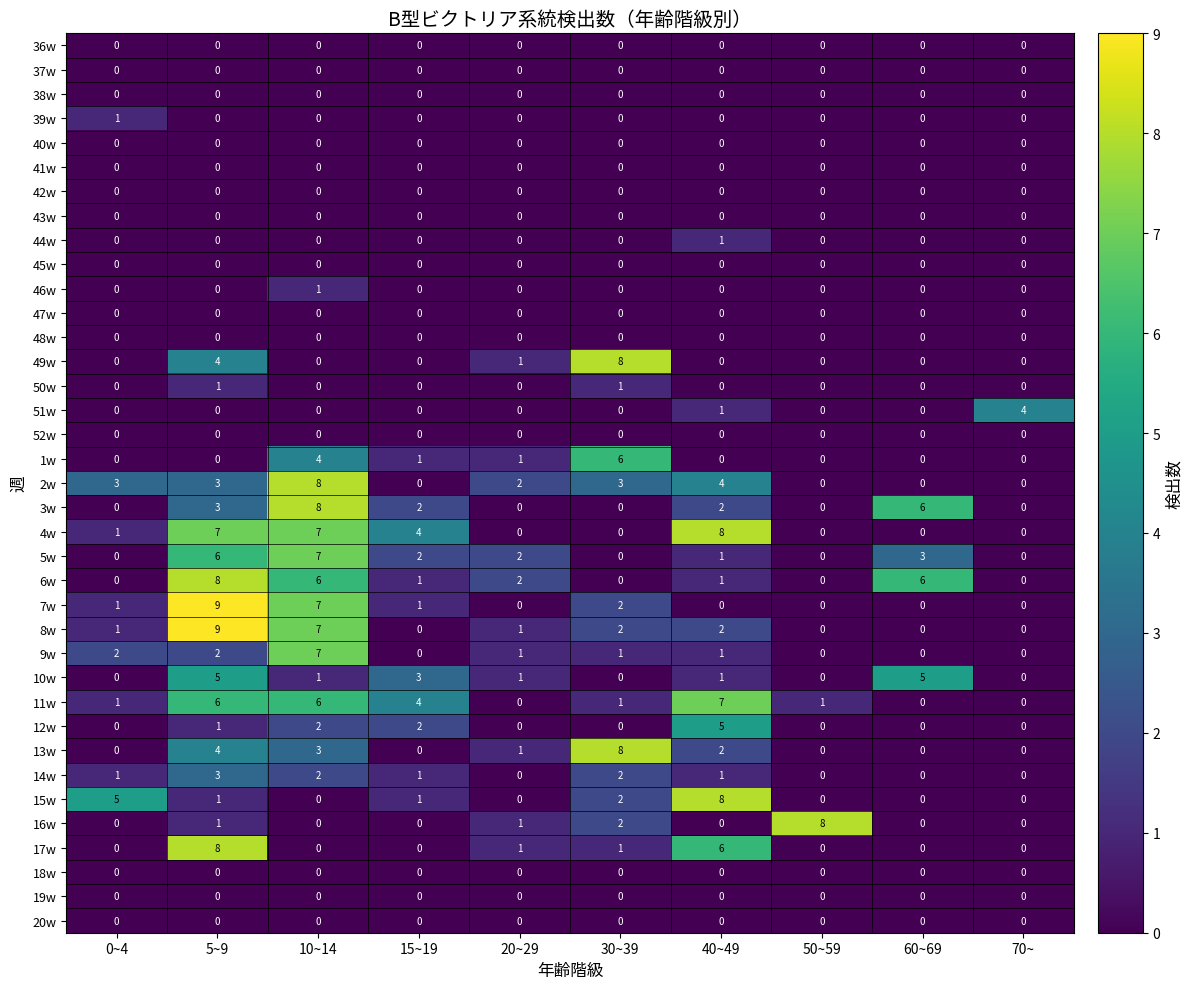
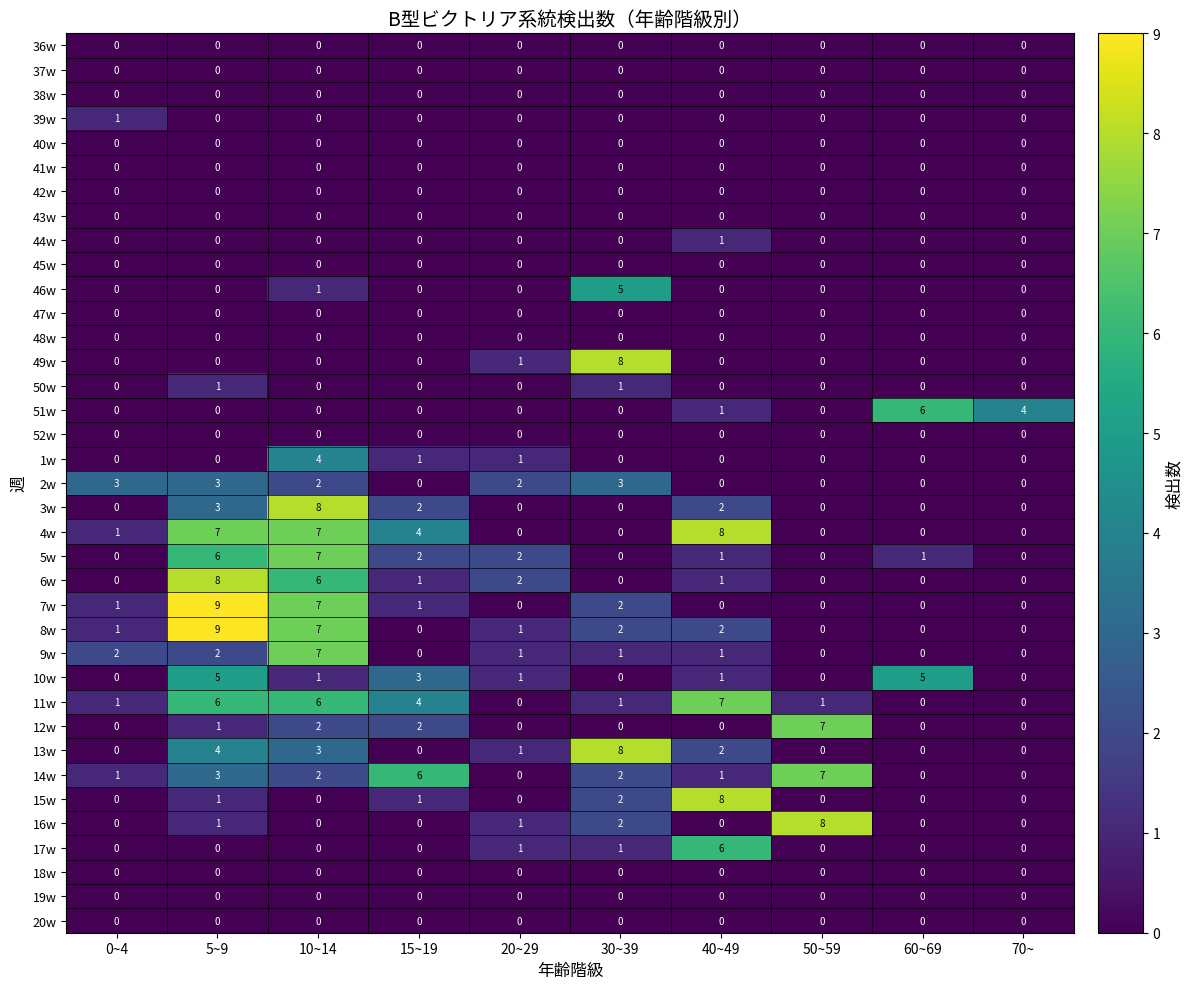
  {
    "46w": {
      "0~4": 0,
      "5~9": 0,
      "10~14": 1,
      "15~19": 0,
      "20~29": 0,
-     "30~39": 0,
+     "30~39": 5,
      "40~49": 0,
      "50~59": 0,
      "60~69": 0,
      "70~": 0
    },
    "49w": {
      "0~4": 0,
-     "5~9": 4,
+     "5~9": 0,
      "10~14": 0,
      "15~19": 0,
      "20~29": 1,
      "30~39": 8,
      "40~49": 0,
      "50~59": 0,
      "60~69": 0,
      "70~": 0
    },
    "51w": {
      "0~4": 0,
      "5~9": 0,
      "10~14": 0,
      "15~19": 0,
      "20~29": 0,
      "30~39": 0,
      "40~49": 1,
      "50~59": 0,
-     "60~69": 0,
+     "60~69": 6,
      "70~": 4
    },
    "1w": {
      "0~4": 0,
      "5~9": 0,
      "10~14": 4,
      "15~19": 1,
      "20~29": 1,
-     "30~39": 6,
+     "30~39": 0,
      "40~49": 0,
      "50~59": 0,
      "60~69": 0,
      "70~": 0
    },
    "2w": {
      "0~4": 3,
      "5~9": 3,
-     "10~14": 8,
+     "10~14": 2,
      "15~19": 0,
      "20~29": 2,
      "30~39": 3,
-     "40~49": 4,
+     "40~49": 0,
      "50~59": 0,
      "60~69": 0,
      "70~": 0
    },
    "3w": {
      "0~4": 0,
      "5~9": 3,
      "10~14": 8,
      "15~19": 2,
      "20~29": 0,
      "30~39": 0,
      "40~49": 2,
      "50~59": 0,
-     "60~69": 6,
+     "60~69": 0,
      "70~": 0
    },
    "5w": {
      "0~4": 0,
      "5~9": 6,
      "10~14": 7,
      "15~19": 2,
      "20~29": 2,
      "30~39": 0,
      "40~49": 1,
      "50~59": 0,
-     "60~69": 3,
+     "60~69": 1,
      "70~": 0
    },
    "6w": {
      "0~4": 0,
      "5~9": 8,
      "10~14": 6,
      "15~19": 1,
      "20~29": 2,
      "30~39": 0,
      "40~49": 1,
      "50~59": 0,
-     "60~69": 6,
+     "60~69": 0,
      "70~": 0
    },
    "12w": {
      "0~4": 0,
      "5~9": 1,
      "10~14": 2,
      "15~19": 2,
      "20~29": 0,
      "30~39": 0,
-     "40~49": 5,
-     "50~59": 0,
+     "40~49": 0,
+     "50~59": 7,
      "60~69": 0,
      "70~": 0
    },
    "14w": {
      "0~4": 1,
      "5~9": 3,
      "10~14": 2,
-     "15~19": 1,
+     "15~19": 6,
      "20~29": 0,
      "30~39": 2,
      "40~49": 1,
-     "50~59": 0,
+     "50~59": 7,
      "60~69": 0,
      "70~": 0
    },
    "15w": {
-     "0~4": 5,
+     "0~4": 0,
      "5~9": 1,
      "10~14": 0,
      "15~19": 1,
      "20~29": 0,
      "30~39": 2,
      "40~49": 8,
      "50~59": 0,
      "60~69": 0,
      "70~": 0
    },
    "17w": {
      "0~4": 0,
-     "5~9": 8,
+     "5~9": 0,
      "10~14": 0,
      "15~19": 0,
      "20~29": 1,
      "30~39": 1,
      "40~49": 6,
      "50~59": 0,
      "60~69": 0,
      "70~": 0
    }
  }
